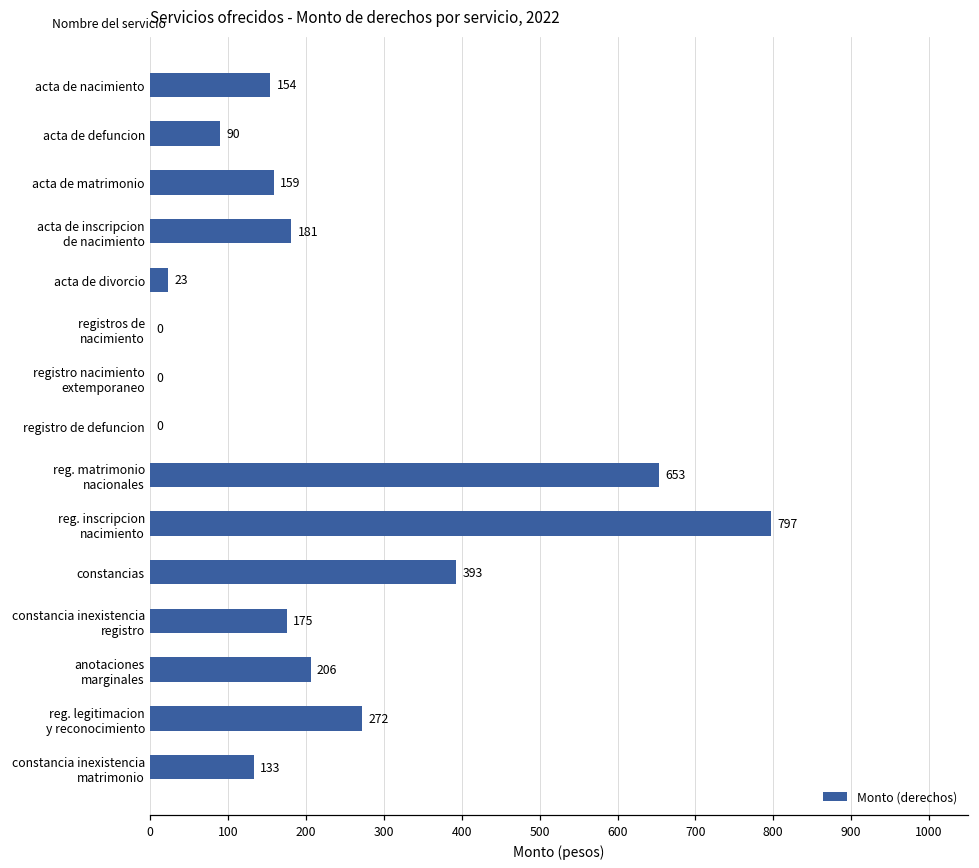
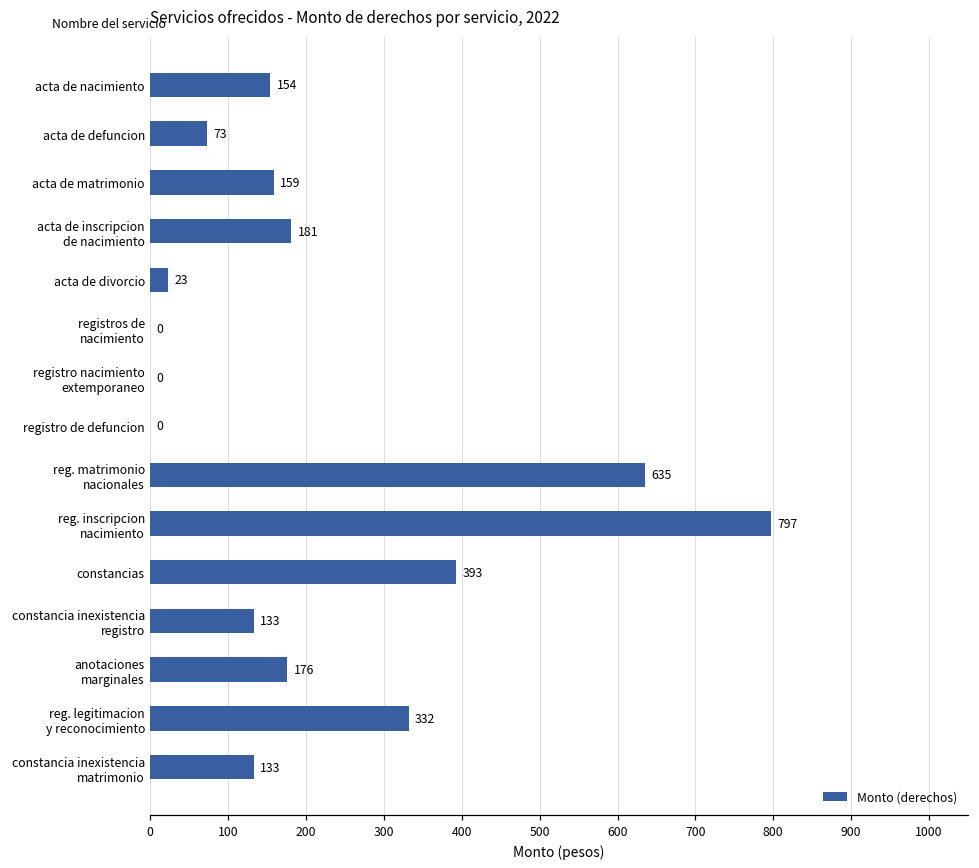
  {
    "acta de nacimiento": 154,
-   "acta de defuncion": 90,
+   "acta de defuncion": 73,
    "acta de matrimonio": 159,
    "acta de inscripcion de nacimiento": 181,
    "acta de divorcio": 23,
    "registros de nacimiento": 0,
    "registro nacimiento extemporaneo": 0,
    "registro de defuncion": 0,
-   "reg. matrimonio nacionales": 653,
+   "reg. matrimonio nacionales": 635,
    "reg. inscripcion nacimiento": 797,
    "constancias": 393,
-   "constancia inexistencia registro": 175,
-   "anotaciones marginales": 206,
-   "reg. legitimacion y reconocimiento": 272,
+   "constancia inexistencia registro": 133,
+   "anotaciones marginales": 176,
+   "reg. legitimacion y reconocimiento": 332,
    "constancia inexistencia matrimonio": 133
  }
